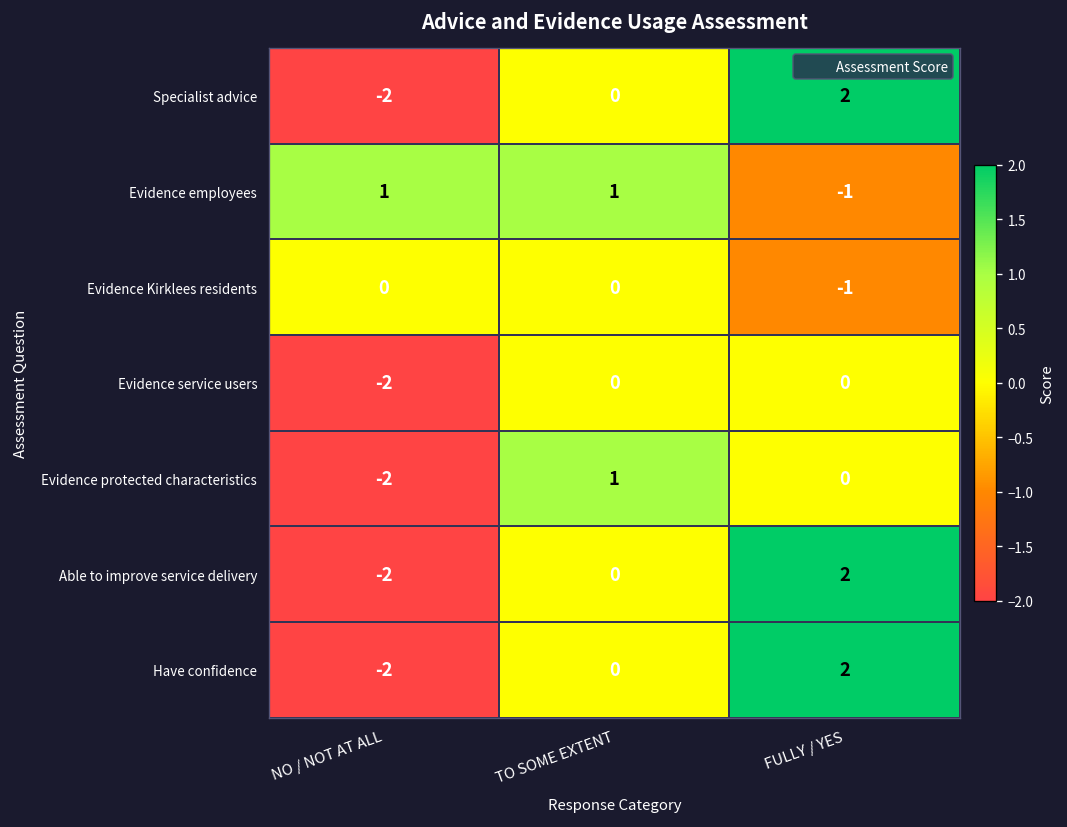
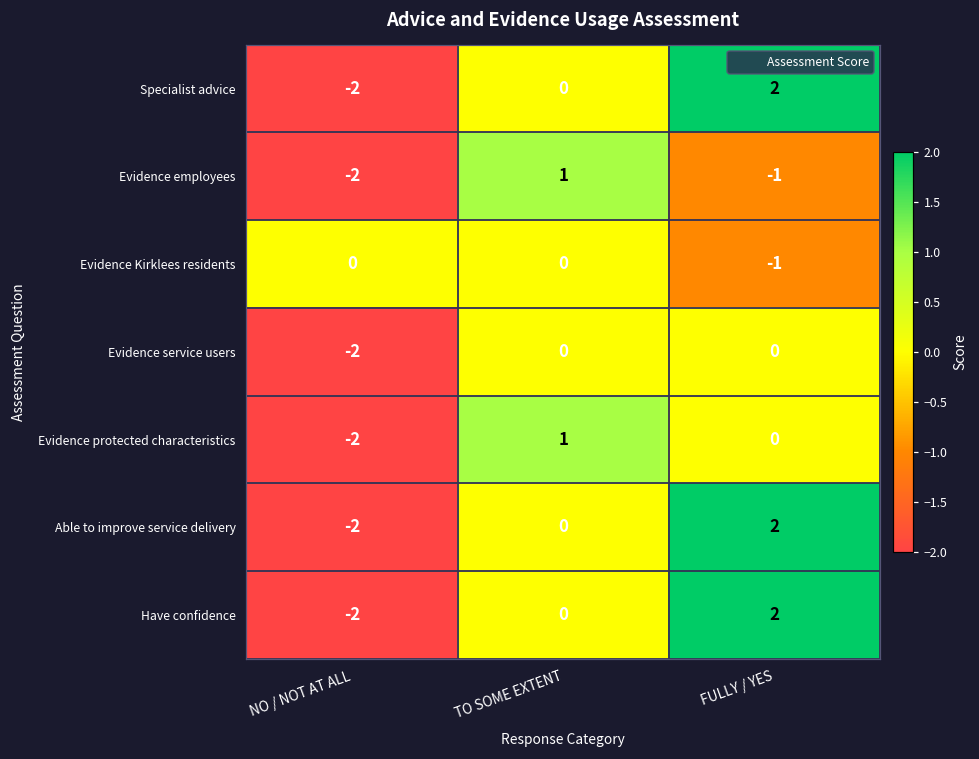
  {
    "Specialist advice": {
      "NO / NOT AT ALL": -2,
      "TO SOME EXTENT": 0,
      "FULLY / YES": 2
    },
    "Evidence employees": {
-     "NO / NOT AT ALL": 1,
+     "NO / NOT AT ALL": -2,
      "TO SOME EXTENT": 1,
      "FULLY / YES": -1
    },
    "Evidence Kirklees residents": {
      "NO / NOT AT ALL": 0,
      "TO SOME EXTENT": 0,
      "FULLY / YES": -1
    },
    "Evidence service users": {
      "NO / NOT AT ALL": -2,
      "TO SOME EXTENT": 0,
      "FULLY / YES": 0
    },
    "Evidence protected characteristics": {
      "NO / NOT AT ALL": -2,
      "TO SOME EXTENT": 1,
      "FULLY / YES": 0
    },
    "Able to improve service delivery": {
      "NO / NOT AT ALL": -2,
      "TO SOME EXTENT": 0,
      "FULLY / YES": 2
    },
    "Have confidence": {
      "NO / NOT AT ALL": -2,
      "TO SOME EXTENT": 0,
      "FULLY / YES": 2
    }
  }
